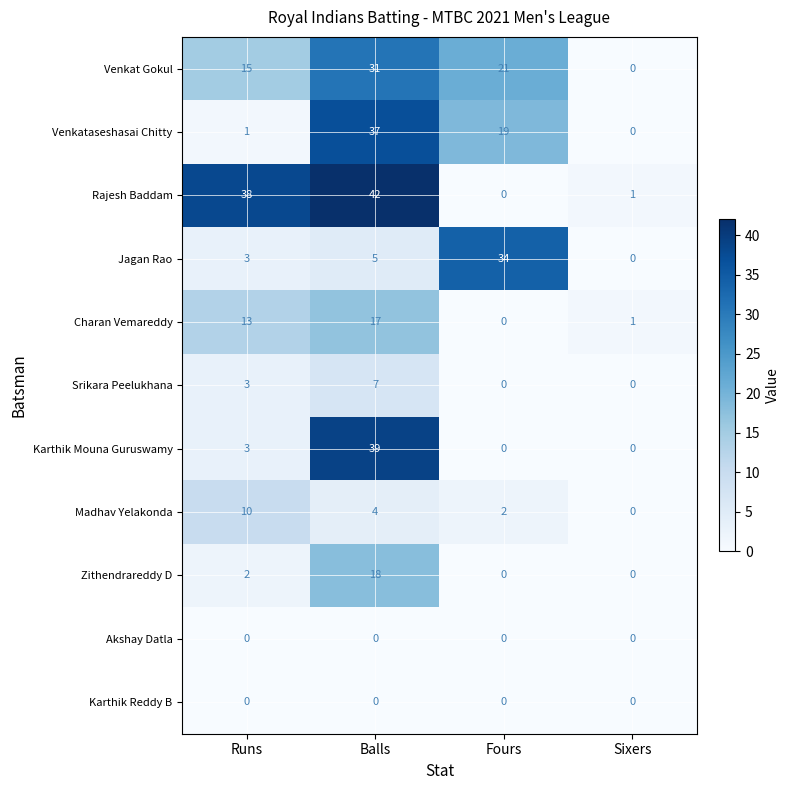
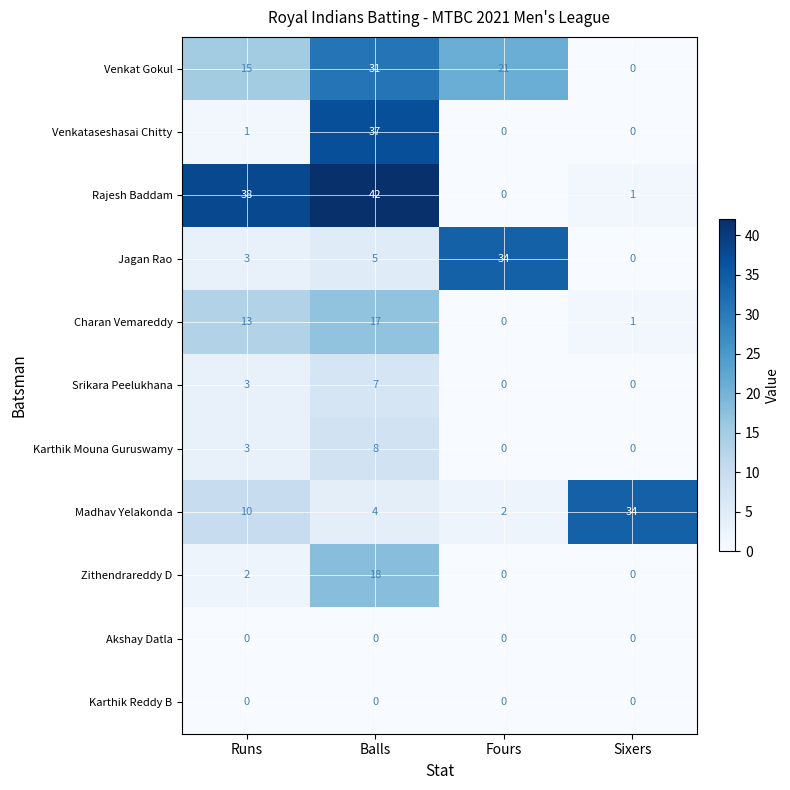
  {
    "Venkat Gokul": {
      "Runs": 15,
      "Balls": 31,
      "Sixers": 0
    },
    "Venkataseshasai Chitty": {
      "Runs": 1,
      "Balls": 37,
-     "Fours": 19,
+     "Fours": 0,
      "Sixers": 0
    },
    "Rajesh Baddam": {
      "Runs": 38,
      "Balls": 42,
      "Fours": 0,
      "Sixers": 1
    },
    "Jagan Rao": {
      "Runs": 3,
      "Balls": 5,
      "Fours": 34,
      "Sixers": 0
    },
    "Charan Vemareddy": {
      "Runs": 13,
      "Balls": 17,
      "Fours": 0,
      "Sixers": 1
    },
    "Srikara Peelukhana": {
      "Runs": 3,
      "Balls": 7,
      "Fours": 0,
      "Sixers": 0
    },
    "Karthik Mouna Guruswamy": {
      "Runs": 3,
-     "Balls": 39,
+     "Balls": 8,
      "Fours": 0,
      "Sixers": 0
    },
    "Madhav Yelakonda": {
      "Runs": 10,
      "Balls": 4,
      "Fours": 2,
-     "Sixers": 0
+     "Sixers": 34
    },
    "Zithendrareddy D": {
      "Runs": 2,
      "Balls": 18,
      "Fours": 0,
      "Sixers": 0
    },
    "Akshay Datla": {
      "Runs": 0,
      "Balls": 0,
      "Fours": 0,
      "Sixers": 0
    },
    "Karthik Reddy B": {
      "Runs": 0,
      "Balls": 0,
      "Fours": 0,
      "Sixers": 0
    }
  }
